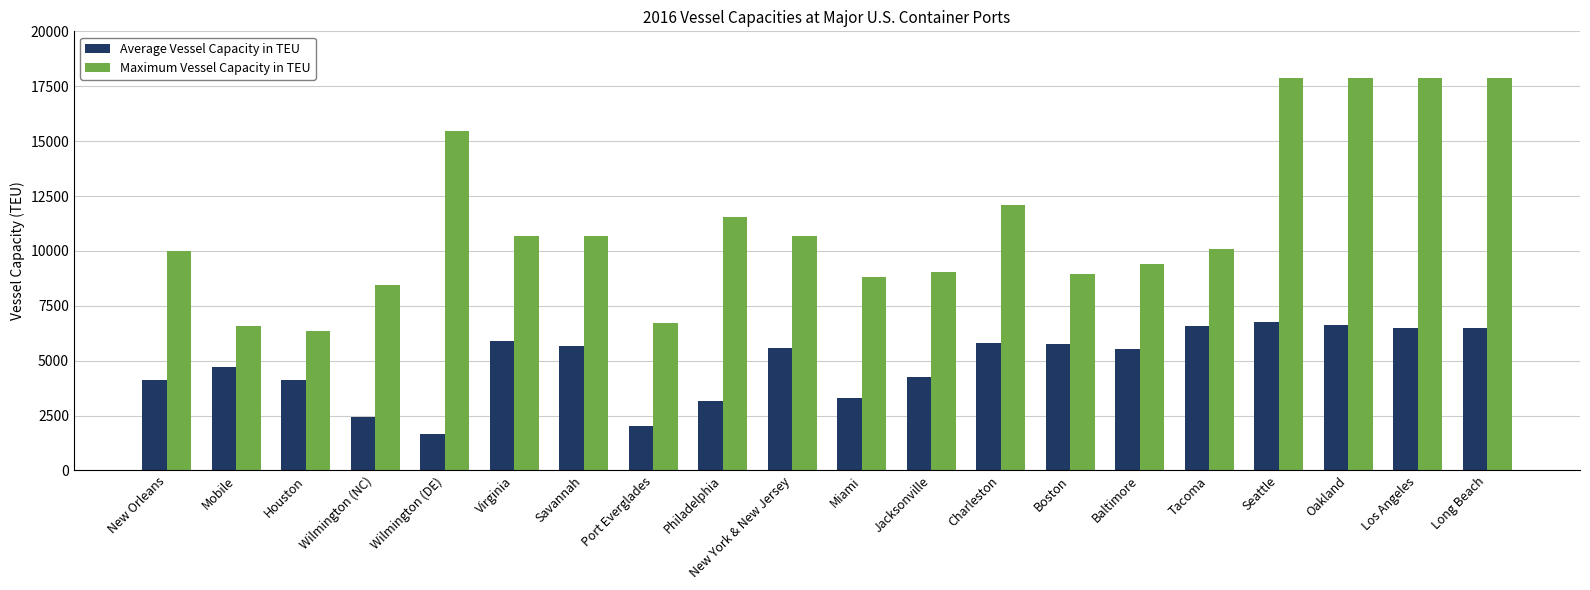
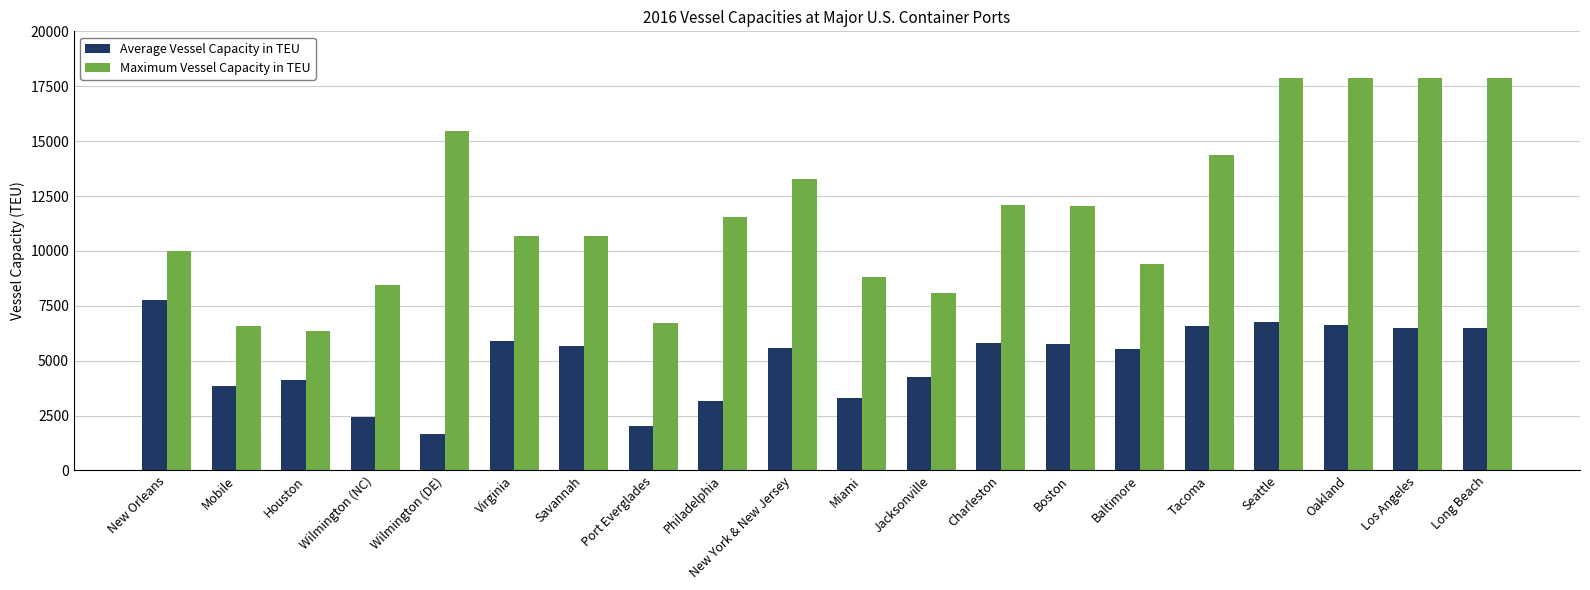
  {
    "Average Vessel Capacity in TEU": {
-     "New Orleans": 4100,
-     "Mobile": 4700,
+     "New Orleans": 7700,
+     "Mobile": 3800,
      "Houston": 4100,
      "Wilmington (NC)": 2500,
      "Wilmington (DE)": 1700,
      "Virginia": 5900,
      "Savannah": 5700,
      "Port Everglades": 2000,
      "Philadelphia": 3200,
      "New York & New Jersey": 5600,
      "Miami": 3300,
      "Jacksonville": 4300,
      "Charleston": 5800,
      "Boston": 5800,
      "Baltimore": 5500,
      "Tacoma": 6600,
      "Seattle": 6800,
      "Oakland": 6600,
      "Los Angeles": 6500,
      "Long Beach": 6500
    },
    "Maximum Vessel Capacity in TEU": {
      "New Orleans": 10000,
      "Mobile": 6600,
      "Houston": 6300,
      "Wilmington (NC)": 8500,
      "Wilmington (DE)": 15500,
      "Virginia": 10700,
      "Savannah": 10700,
      "Port Everglades": 6700,
      "Philadelphia": 11500,
-     "New York & New Jersey": 10700,
+     "New York & New Jersey": 13300,
      "Miami": 8800,
-     "Jacksonville": 9000,
+     "Jacksonville": 8100,
      "Charleston": 12100,
-     "Boston": 8900,
+     "Boston": 12000,
      "Baltimore": 9400,
-     "Tacoma": 10100,
+     "Tacoma": 14400,
      "Seattle": 17900,
      "Oakland": 17900,
      "Los Angeles": 17900,
      "Long Beach": 17900
    }
  }
